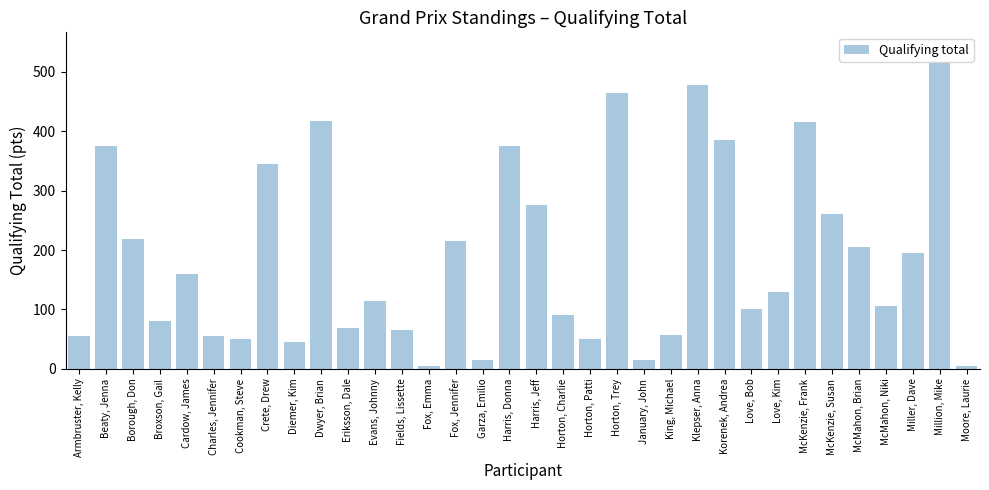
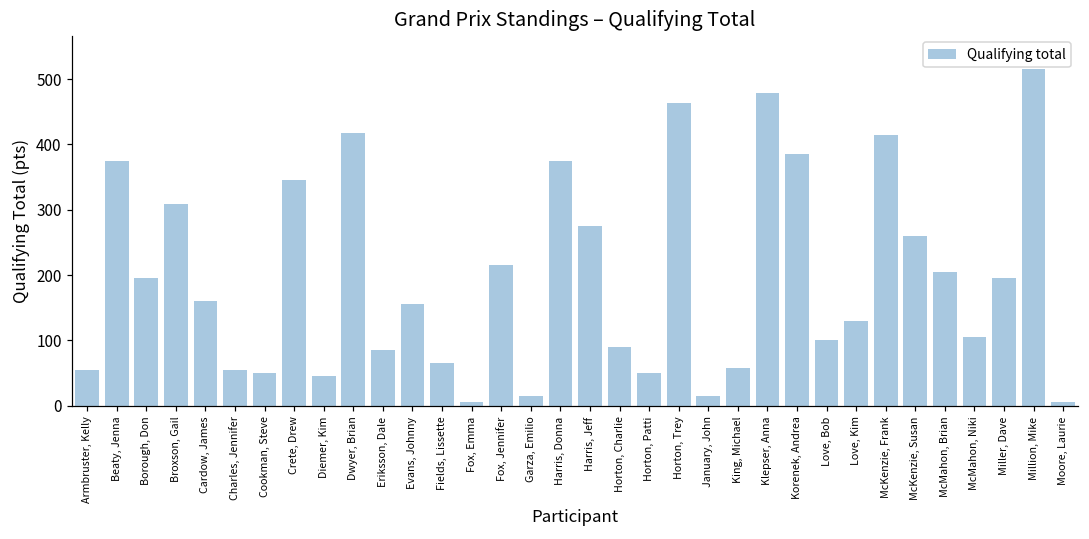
  {
    "Armbruster, Kelly": 60,
    "Beaty, Jenna": 380,
-   "Borough, Don": 220,
-   "Broxson, Gail": 80,
+   "Borough, Don": 200,
+   "Broxson, Gail": 310,
    "Cardow, James": 160,
    "Charles, Jennifer": 60,
    "Cookman, Steve": 50,
    "Crete, Drew": 350,
    "Diemer, Kim": 50,
    "Dwyer, Brian": 420,
-   "Eriksson, Dale": 70,
-   "Evans, Johnny": 120,
+   "Eriksson, Dale": 90,
+   "Evans, Johnny": 160,
    "Fields, Lissette": 70,
    "Fox, Emma": 10,
    "Fox, Jennifer": 220,
    "Garza, Emilio": 20,
    "Harris, Donna": 380,
    "Harris, Jeff": 280,
    "Horton, Charlie": 90,
    "Horton, Patti": 50,
    "Horton, Trey": 460,
    "January, John": 20,
    "King, Michael": 60,
    "Klepser, Anna": 480,
    "Korenek, Andrea": 390,
    "Love, Bob": 100,
    "Love, Kim": 130,
    "McKenzie, Frank": 420,
    "McKenzie, Susan": 260,
    "McMahon, Brian": 210,
    "McMahon, Niki": 110,
    "Miller, Dave": 200,
    "Million, Mike": 520,
    "Moore, Laurie": 10
  }
